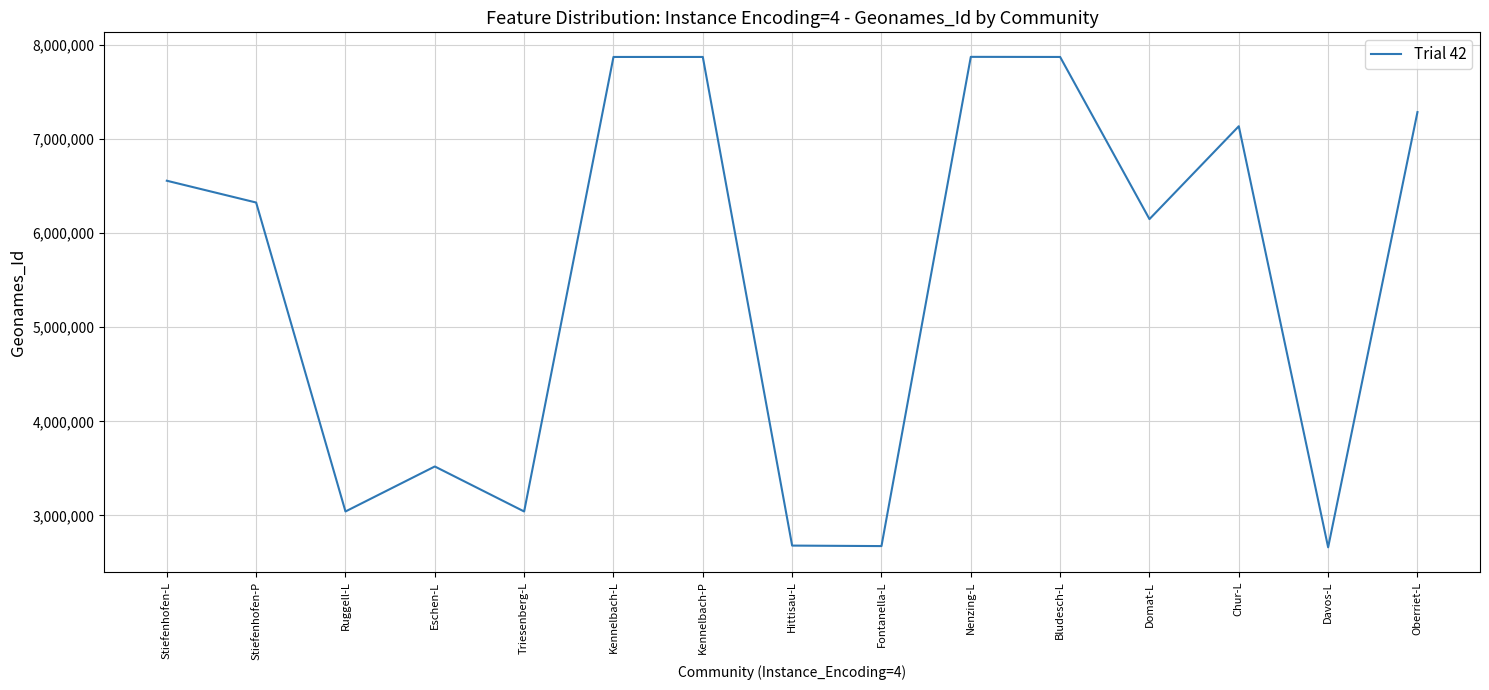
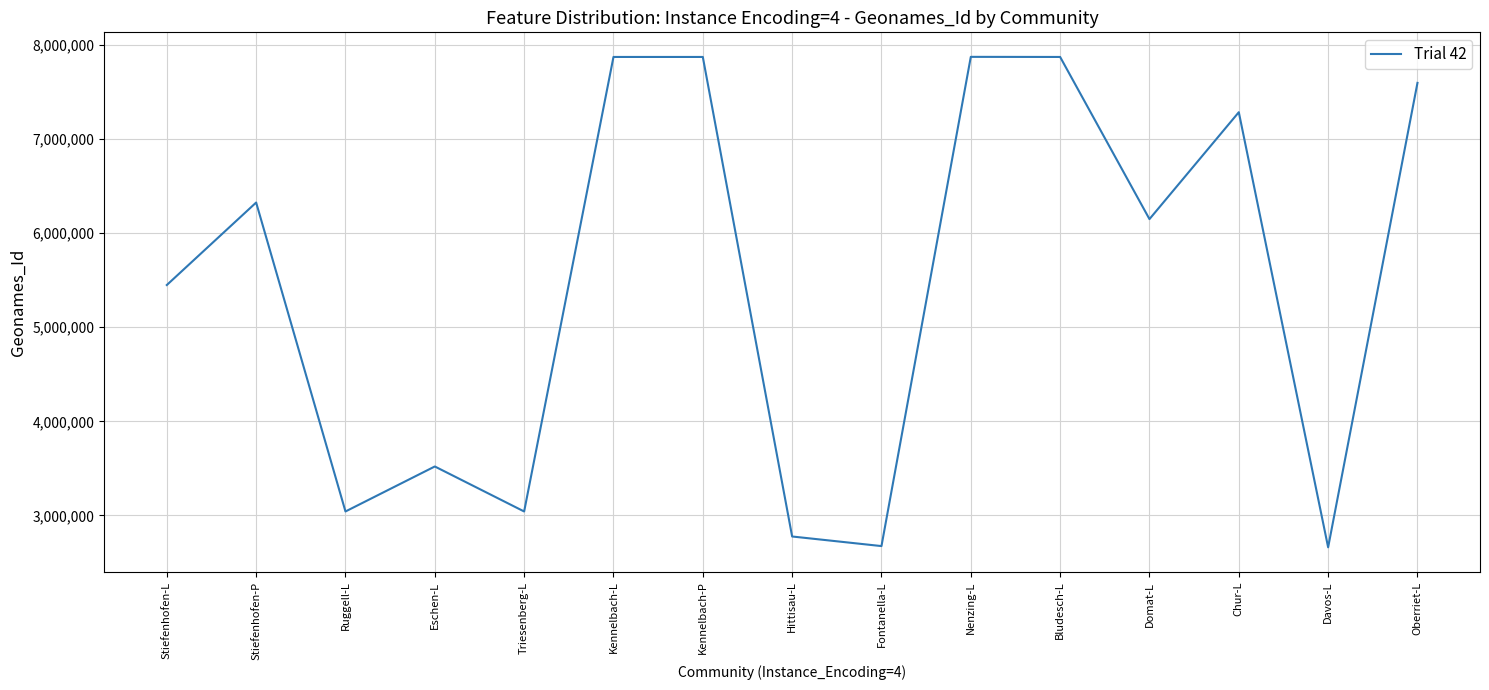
  {
-   "Stiefenhofen-L": "6,600,000",
+   "Stiefenhofen-L": "5,400,000",
    "Stiefenhofen-P": "6,300,000",
    "Ruggell-L": "3,000,000",
    "Eschen-L": "3,500,000",
    "Triesenberg-L": "3,000,000",
    "Kennelbach-L": "7,900,000",
    "Kennelbach-P": "7,900,000",
-   "Hittisau-L": "2,700,000",
+   "Hittisau-L": "2,800,000",
    "Fontanella-L": "2,700,000",
    "Nenzing-L": "7,900,000",
    "Bludesch-L": "7,900,000",
    "Domat-L": "6,100,000",
-   "Chur-L": "7,100,000",
+   "Chur-L": "7,300,000",
    "Davos-L": "2,700,000",
-   "Oberriet-L": "7,300,000"
+   "Oberriet-L": "7,600,000"
  }
